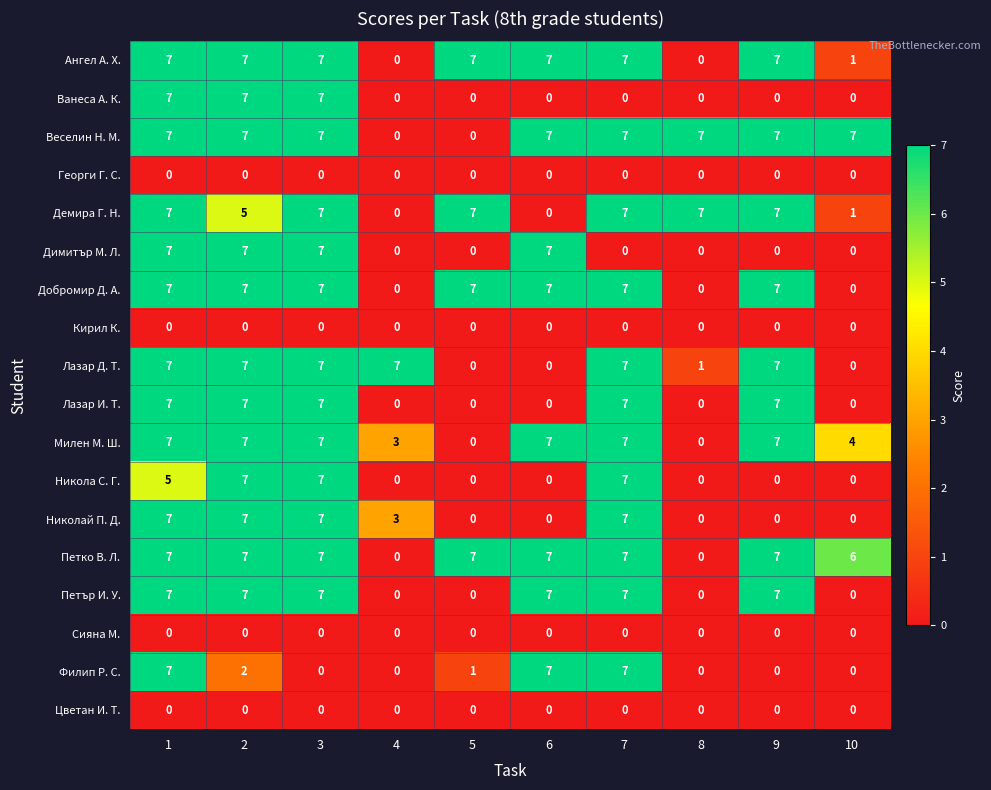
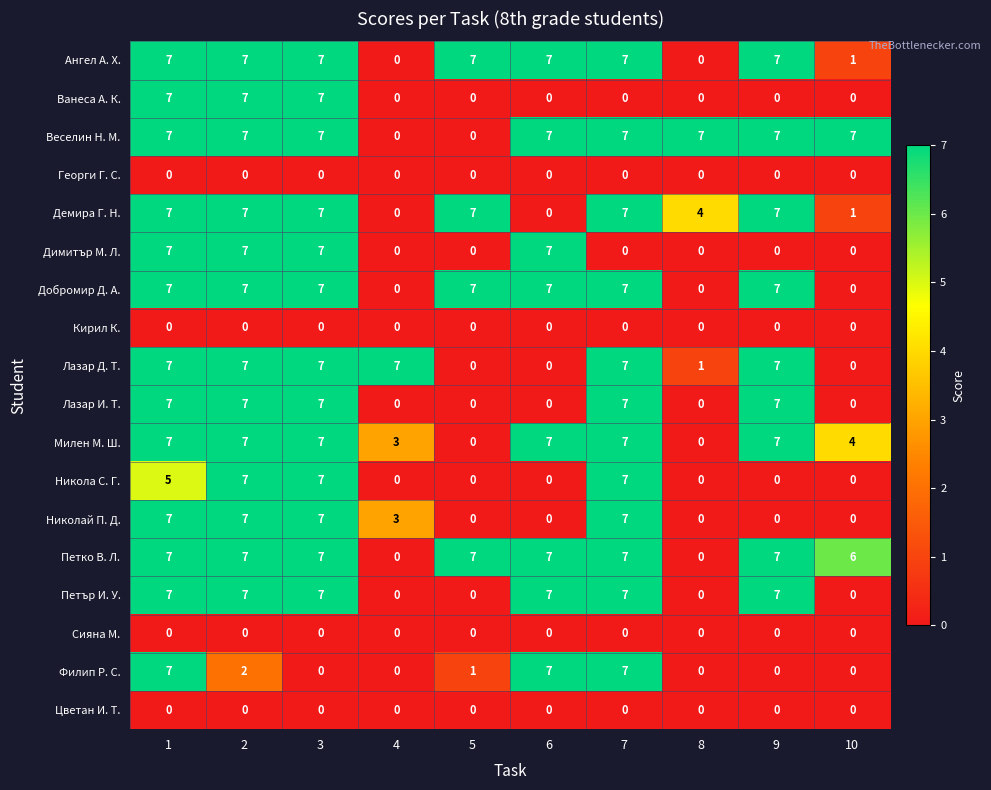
  {
    "Ангел А. Х.": {
      "1": 7,
      "2": 7,
      "3": 7,
      "4": 0,
      "5": 7,
      "6": 7,
      "7": 7,
      "8": 0,
      "9": 7,
      "10": 1
    },
    "Ванеса А. К.": {
      "1": 7,
      "2": 7,
      "3": 7,
      "4": 0,
      "5": 0,
      "6": 0,
      "7": 0,
      "8": 0,
      "9": 0,
      "10": 0
    },
    "Веселин Н. М.": {
      "1": 7,
      "2": 7,
      "3": 7,
      "4": 0,
      "5": 0,
      "6": 7,
      "7": 7,
      "8": 7,
      "9": 7,
      "10": 7
    },
    "Георги Г. С.": {
      "1": 0,
      "2": 0,
      "3": 0,
      "4": 0,
      "5": 0,
      "6": 0,
      "7": 0,
      "8": 0,
      "9": 0,
      "10": 0
    },
    "Демира Г. Н.": {
      "1": 7,
-     "2": 5,
+     "2": 7,
      "3": 7,
      "4": 0,
      "5": 7,
      "6": 0,
      "7": 7,
-     "8": 7,
+     "8": 4,
      "9": 7,
      "10": 1
    },
    "Димитър М. Л.": {
      "1": 7,
      "2": 7,
      "3": 7,
      "4": 0,
      "5": 0,
      "6": 7,
      "7": 0,
      "8": 0,
      "9": 0,
      "10": 0
    },
    "Добромир Д. A.": {
      "1": 7,
      "2": 7,
      "3": 7,
      "4": 0,
      "5": 7,
      "6": 7,
      "7": 7,
      "8": 0,
      "9": 7,
      "10": 0
    },
    "Кирил К.": {
      "1": 0,
      "2": 0,
      "3": 0,
      "4": 0,
      "5": 0,
      "6": 0,
      "7": 0,
      "8": 0,
      "9": 0,
      "10": 0
    },
    "Лазар Д. Т.": {
      "1": 7,
      "2": 7,
      "3": 7,
      "4": 7,
      "5": 0,
      "6": 0,
      "7": 7,
      "8": 1,
      "9": 7,
      "10": 0
    },
    "Лазар И. Т.": {
      "1": 7,
      "2": 7,
      "3": 7,
      "4": 0,
      "5": 0,
      "6": 0,
      "7": 7,
      "8": 0,
      "9": 7,
      "10": 0
    },
    "Милен М. Ш.": {
      "1": 7,
      "2": 7,
      "3": 7,
      "4": 3,
      "5": 0,
      "6": 7,
      "7": 7,
      "8": 0,
      "9": 7,
      "10": 4
    },
    "Никола С. Г.": {
      "1": 5,
      "2": 7,
      "3": 7,
      "4": 0,
      "5": 0,
      "6": 0,
      "7": 7,
      "8": 0,
      "9": 0,
      "10": 0
    },
    "Николай П. Д.": {
      "1": 7,
      "2": 7,
      "3": 7,
      "4": 3,
      "5": 0,
      "6": 0,
      "7": 7,
      "8": 0,
      "9": 0,
      "10": 0
    },
    "Петко В. Л.": {
      "1": 7,
      "2": 7,
      "3": 7,
      "4": 0,
      "5": 7,
      "6": 7,
      "7": 7,
      "8": 0,
      "9": 7,
      "10": 6
    },
    "Петър И. У.": {
      "1": 7,
      "2": 7,
      "3": 7,
      "4": 0,
      "5": 0,
      "6": 7,
      "7": 7,
      "8": 0,
      "9": 7,
      "10": 0
    },
    "Сияна М.": {
      "1": 0,
      "2": 0,
      "3": 0,
      "4": 0,
      "5": 0,
      "6": 0,
      "7": 0,
      "8": 0,
      "9": 0,
      "10": 0
    },
    "Филип Р. С.": {
      "1": 7,
      "2": 2,
      "3": 0,
      "4": 0,
      "5": 1,
      "6": 7,
      "7": 7,
      "8": 0,
      "9": 0,
      "10": 0
    },
    "Цветан И. Т.": {
      "1": 0,
      "2": 0,
      "3": 0,
      "4": 0,
      "5": 0,
      "6": 0,
      "7": 0,
      "8": 0,
      "9": 0,
      "10": 0
    }
  }
